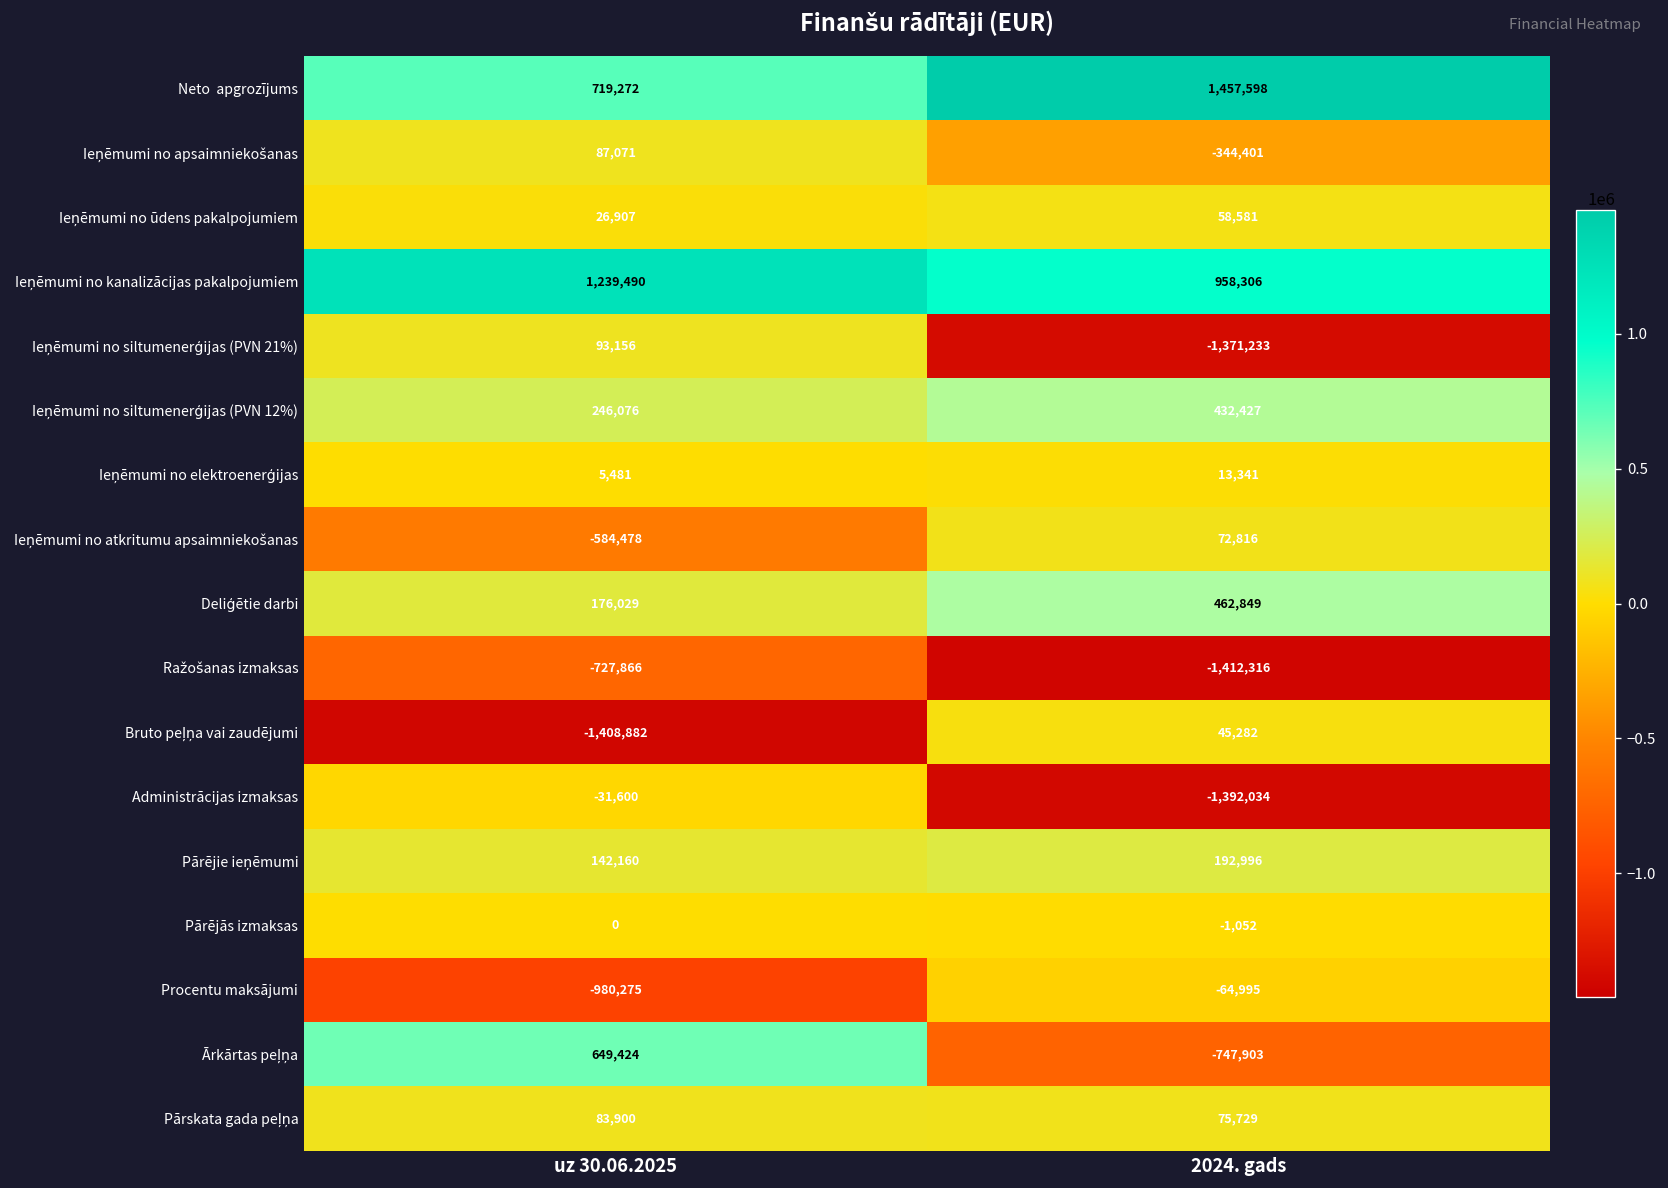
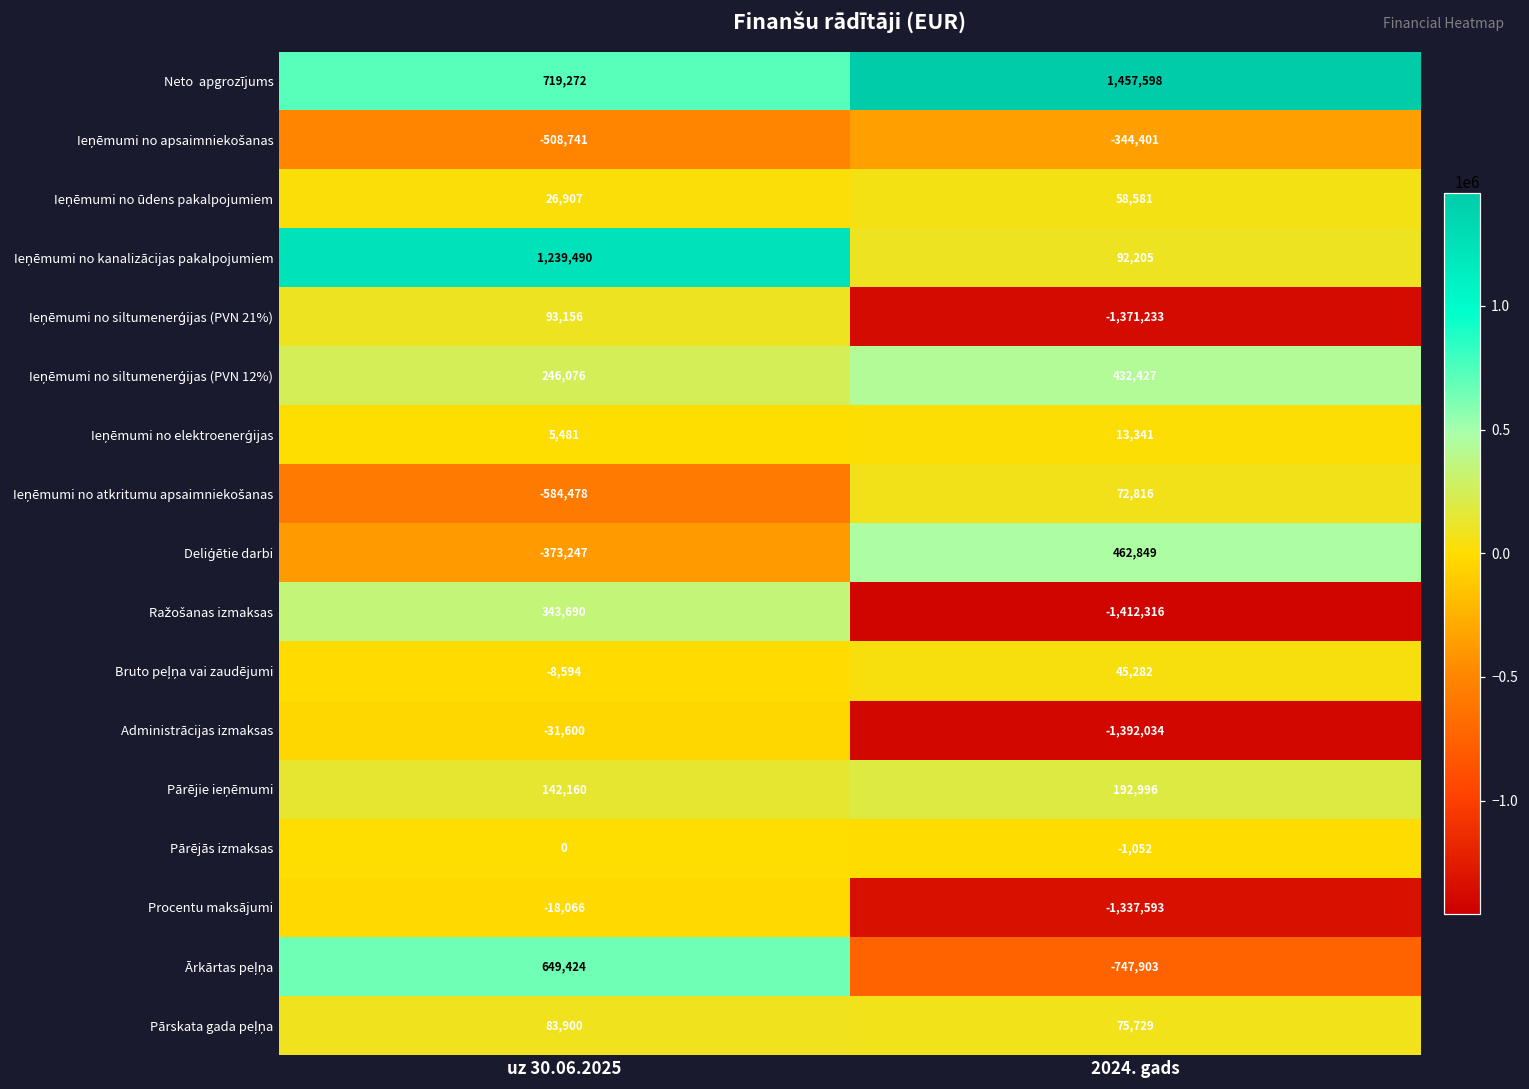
  {
    "Neto apgrozījums": {
      "uz 30.06.2025": "719,272",
      "2024. gads": "1,457,598"
    },
    "Ieņēmumi no apsaimniekošanas": {
-     "uz 30.06.2025": "87,071",
+     "uz 30.06.2025": "-508,741",
      "2024. gads": "-344,401"
    },
    "Ieņēmumi no ūdens pakalpojumiem": {
      "uz 30.06.2025": "26,907",
      "2024. gads": "58,581"
    },
    "Ieņēmumi no kanalizācijas pakalpojumiem": {
      "uz 30.06.2025": "1,239,490",
-     "2024. gads": "958,306"
+     "2024. gads": "92,205"
    },
    "Ieņēmumi no siltumenerģijas (PVN 21%)": {
      "uz 30.06.2025": "93,156",
      "2024. gads": "-1,371,233"
    },
    "Ieņēmumi no siltumenerģijas (PVN 12%)": {
      "uz 30.06.2025": "246,076",
      "2024. gads": "432,427"
    },
    "Ieņēmumi no elektroenerģijas": {
      "uz 30.06.2025": "5,481",
      "2024. gads": "13,341"
    },
    "Ieņēmumi no atkritumu apsaimniekošanas": {
      "uz 30.06.2025": "-584,478",
      "2024. gads": "72,816"
    },
    "Deliģētie darbi": {
-     "uz 30.06.2025": "176,029",
+     "uz 30.06.2025": "-373,247",
      "2024. gads": "462,849"
    },
    "Ražošanas izmaksas": {
-     "uz 30.06.2025": "-727,866",
+     "uz 30.06.2025": "343,690",
      "2024. gads": "-1,412,316"
    },
    "Bruto peļņa vai zaudējumi": {
-     "uz 30.06.2025": "-1,408,882",
+     "uz 30.06.2025": "-8,594",
      "2024. gads": "45,282"
    },
    "Administrācijas izmaksas": {
      "uz 30.06.2025": "-31,600",
      "2024. gads": "-1,392,034"
    },
    "Pārējie ieņēmumi": {
      "uz 30.06.2025": "142,160",
      "2024. gads": "192,996"
    },
    "Pārējās izmaksas": {
      "uz 30.06.2025": "0",
      "2024. gads": "-1,052"
    },
    "Procentu maksājumi": {
-     "uz 30.06.2025": "-980,275",
-     "2024. gads": "-64,995"
+     "uz 30.06.2025": "-18,066",
+     "2024. gads": "-1,337,593"
    },
    "Ārkārtas peļņa": {
      "uz 30.06.2025": "649,424",
      "2024. gads": "-747,903"
    },
    "Pārskata gada peļņa": {
      "uz 30.06.2025": "83,900",
      "2024. gads": "75,729"
    }
  }
